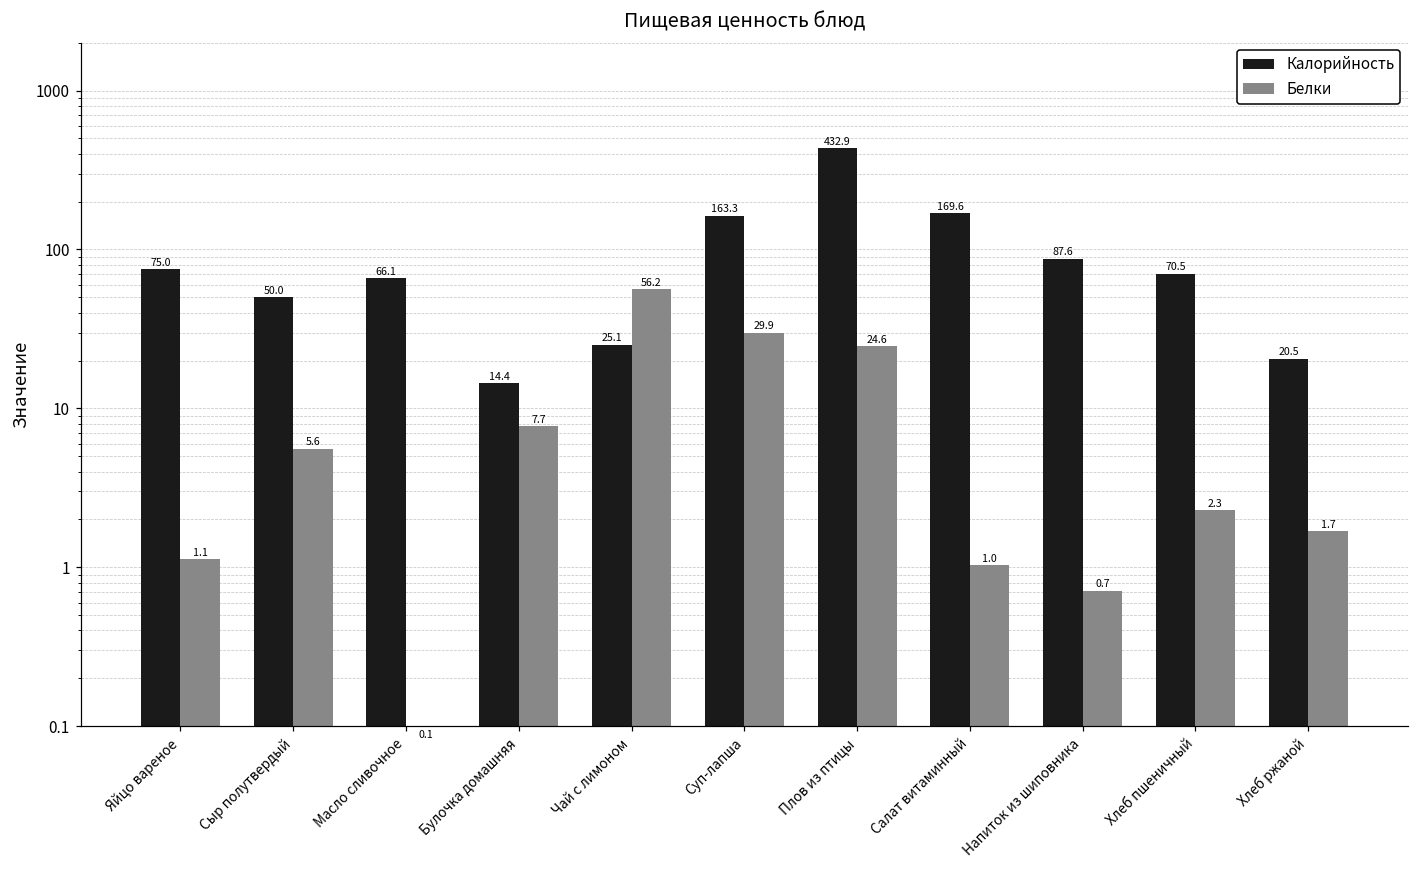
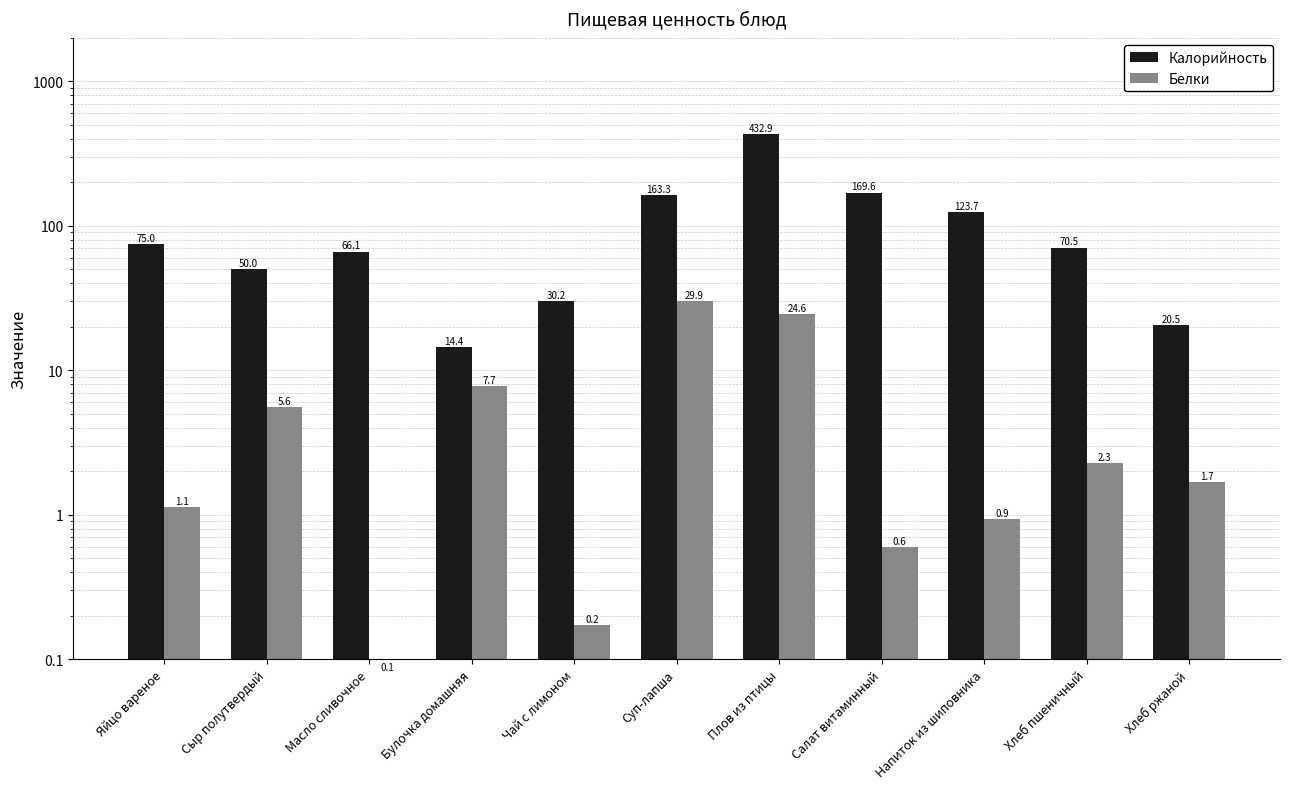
  {
    "Калорийность": {
      "Яйцо вареное": 75.0,
      "Сыр полутвердый": 50.0,
      "Масло сливочное": 66.1,
      "Булочка домашняя": 14.4,
-     "Чай с лимоном": 25.1,
+     "Чай с лимоном": 30.2,
      "Суп-лапша": 163.3,
      "Плов из птицы": 432.9,
      "Салат витаминный": 169.6,
-     "Напиток из шиповника": 87.6,
+     "Напиток из шиповника": 123.7,
      "Хлеб пшеничный": 70.5,
      "Хлеб ржаной": 20.5
    },
    "Белки": {
      "Яйцо вареное": 1.1,
      "Сыр полутвердый": 5.6,
      "Булочка домашняя": 7.7,
-     "Чай с лимоном": 56.2,
+     "Чай с лимоном": 0.2,
      "Суп-лапша": 29.9,
      "Плов из птицы": 24.6,
-     "Салат витаминный": 1.0,
-     "Напиток из шиповника": 0.7,
+     "Салат витаминный": 0.6,
+     "Напиток из шиповника": 0.9,
      "Хлеб пшеничный": 2.3,
      "Хлеб ржаной": 1.7
    }
  }
